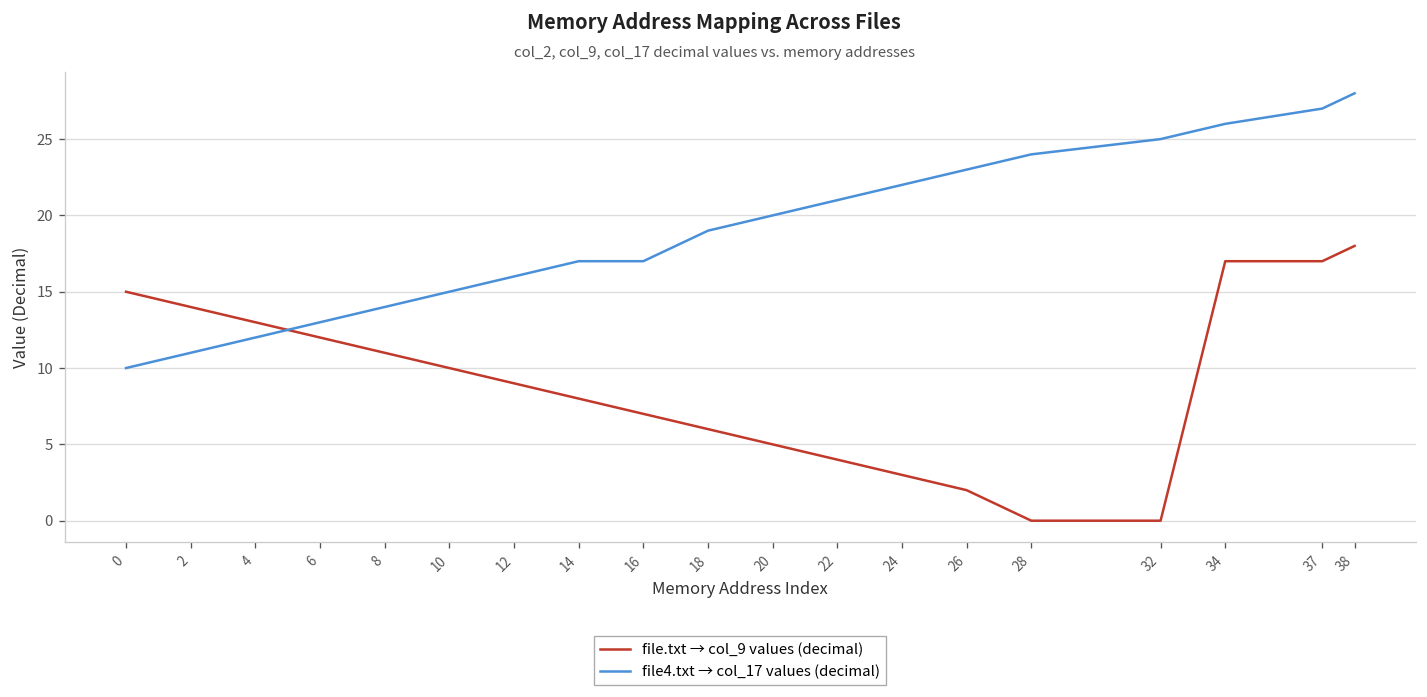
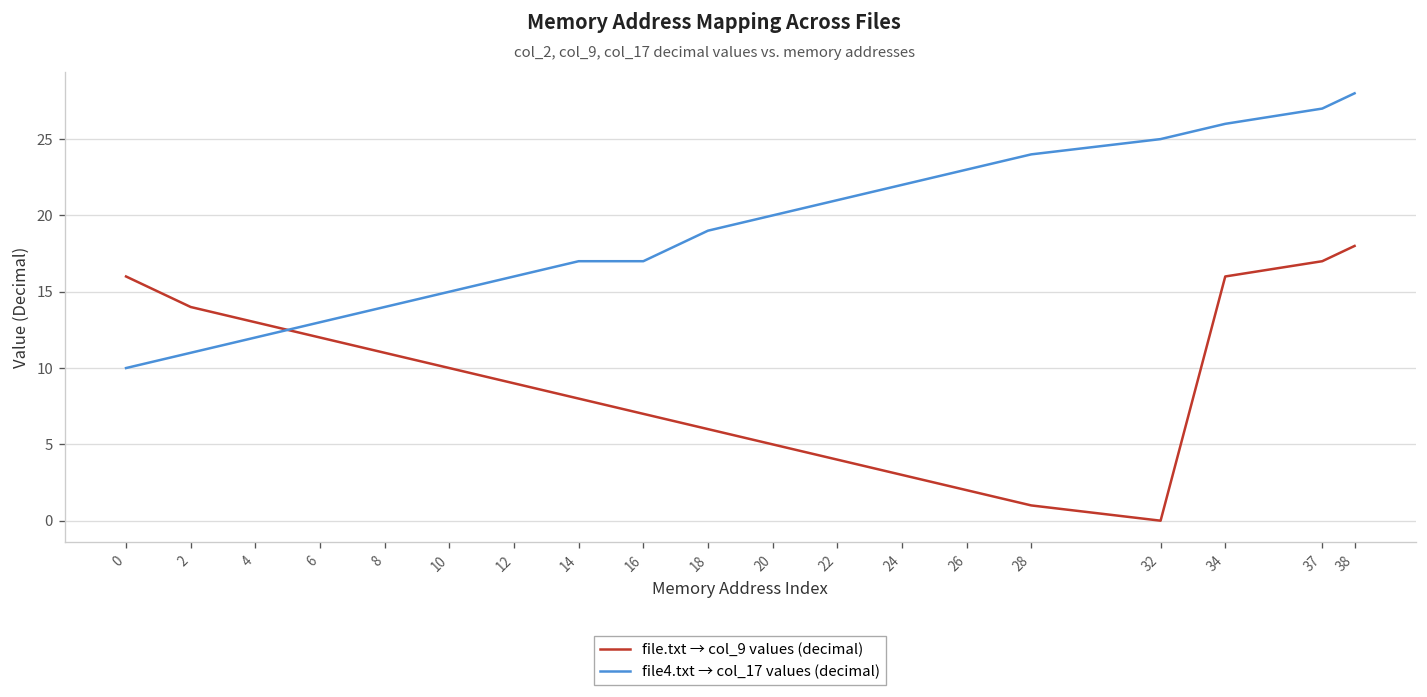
  {
    "file.txt → col_9 values (decimal)": {
-     "0": 15,
+     "0": 16,
      "2": 14,
      "4": 13,
      "6": 12,
      "8": 11,
      "10": 10,
      "12": 9,
      "14": 8,
      "16": 7,
      "18": 6,
      "20": 5,
      "22": 4,
      "24": 3,
      "26": 2,
-     "28": 0,
+     "28": 1,
      "32": 0,
-     "34": 17,
+     "34": 16,
      "37": 17,
      "38": 18
    },
    "file4.txt → col_17 values (decimal)": {
      "0": 10,
      "2": 11,
      "4": 12,
      "6": 13,
      "8": 14,
      "10": 15,
      "12": 16,
      "14": 17,
      "16": 17,
      "18": 19,
      "20": 20,
      "22": 21,
      "24": 22,
      "26": 23,
      "28": 24,
      "32": 25,
      "34": 26,
      "37": 27,
      "38": 28
    }
  }
